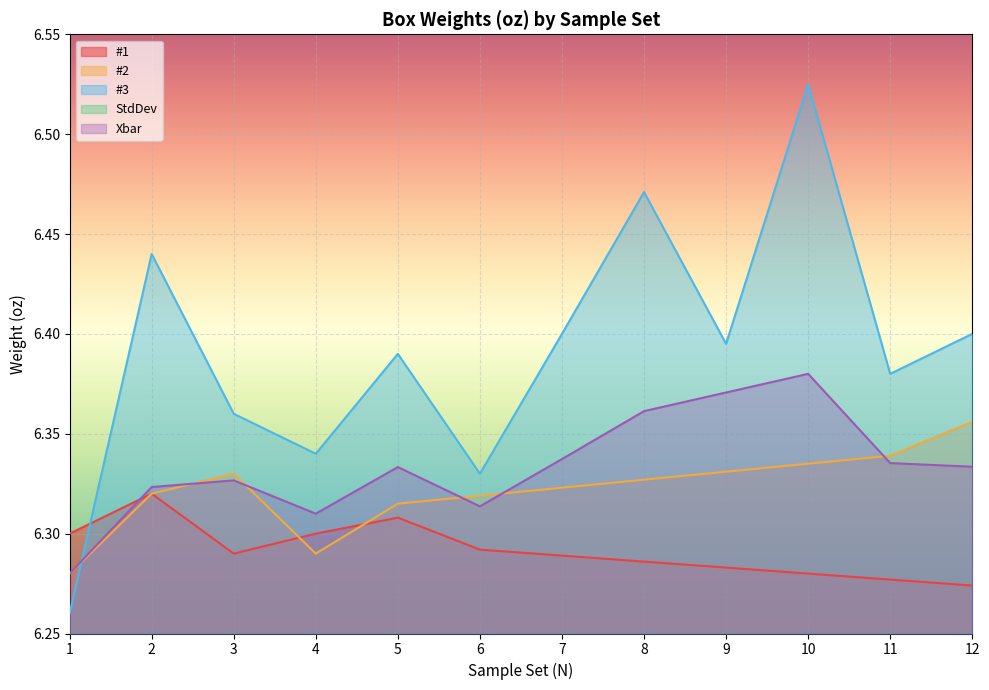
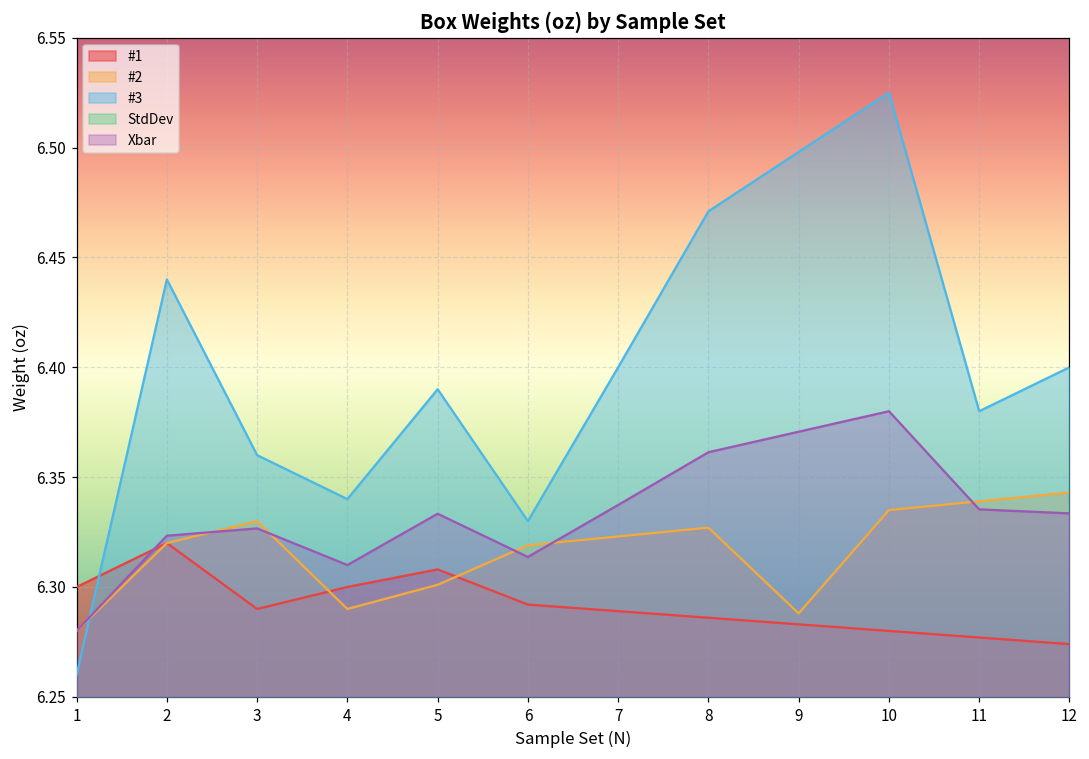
  {
    "#1": {
      "1": 6.300,
      "3": 6.290,
      "4": 6.300,
      "5": 6.308,
      "6": 6.292,
      "7": 6.289,
      "8": 6.286,
      "9": 6.283,
      "10": 6.280,
      "11": 6.277,
      "12": 6.274
    },
    "#2": {
      "3": 6.330,
      "4": 6.290,
-     "5": 6.315,
+     "5": 6.301,
      "6": 6.319,
      "7": 6.323,
      "8": 6.327,
-     "9": 6.331,
+     "9": 6.288,
      "10": 6.335,
      "11": 6.339,
-     "12": 6.356
+     "12": 6.343
    },
    "#3": {
      "1": 6.260,
      "2": 6.440,
      "3": 6.360,
      "4": 6.340,
      "5": 6.390,
      "6": 6.330,
      "7": 6.400,
      "8": 6.471,
-     "9": 6.395,
+     "9": 6.498,
      "10": 6.525,
      "11": 6.380,
      "12": 6.400
    },
    "Xbar": {
      "2": 6.323,
      "3": 6.327,
      "4": 6.310,
      "5": 6.333,
      "6": 6.314,
      "7": 6.337,
      "8": 6.361,
      "9": 6.371,
      "10": 6.380,
      "11": 6.335,
      "12": 6.334
    }
  }
